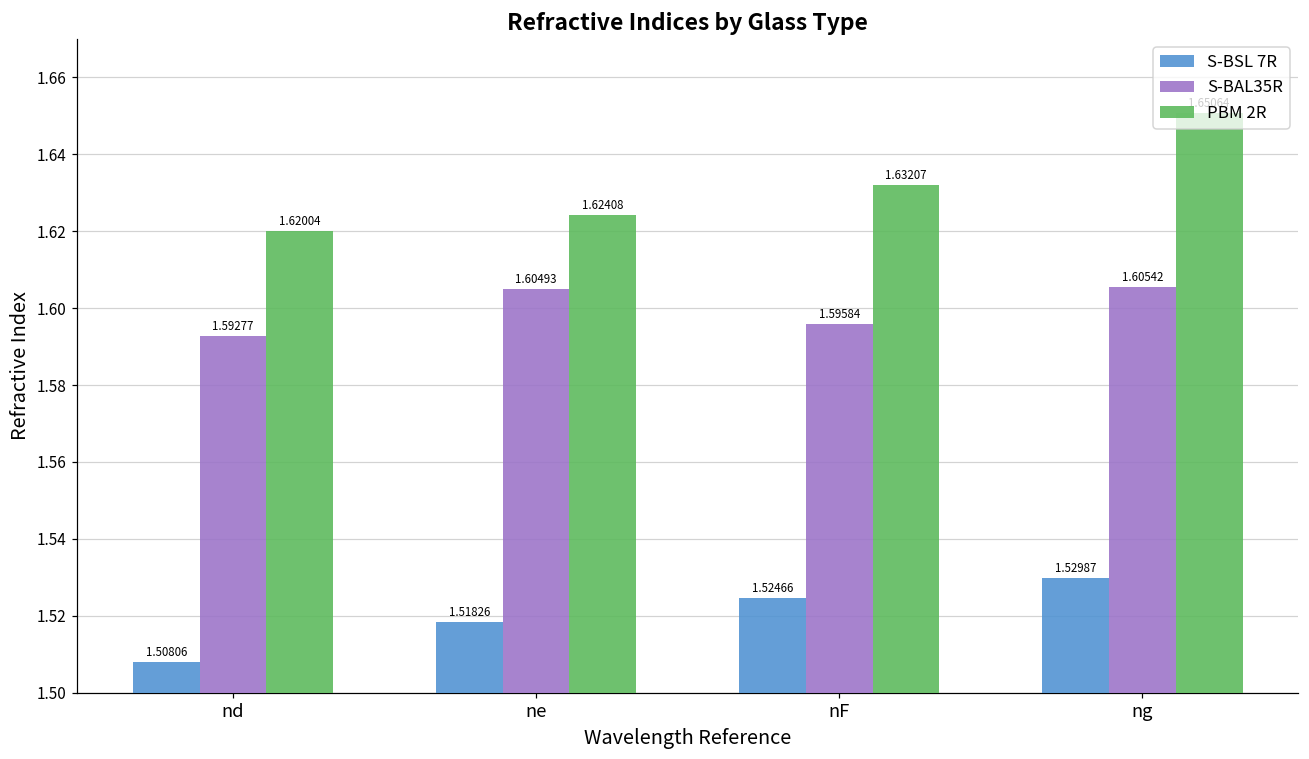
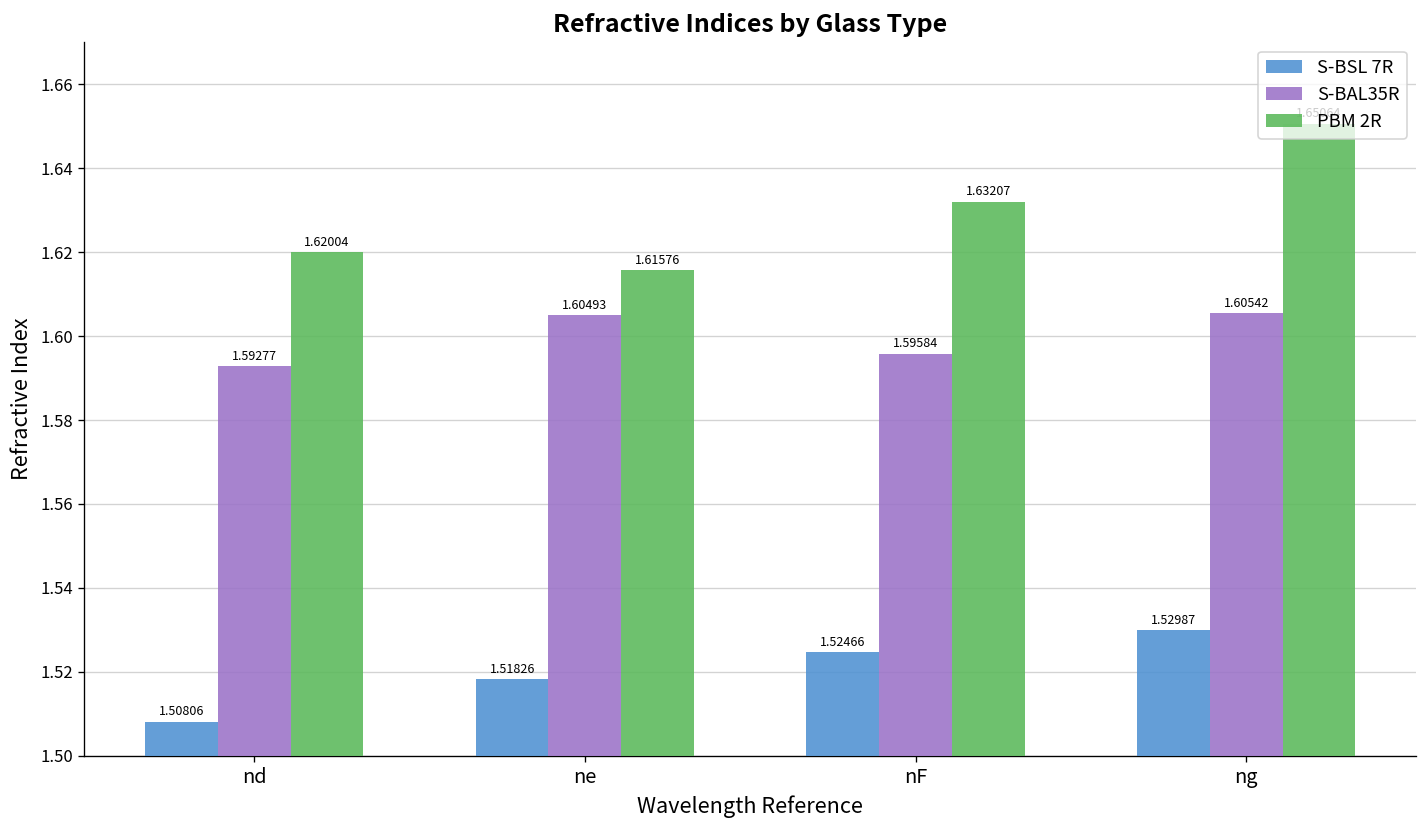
  {
    "S-BSL 7R": {
      "nd": 1.50806,
      "ne": 1.51826,
      "nF": 1.52466,
      "ng": 1.52987
    },
    "S-BAL35R": {
      "nd": 1.59277,
      "ne": 1.60493,
      "nF": 1.59584,
      "ng": 1.60542
    },
    "PBM 2R": {
      "nd": 1.62004,
-     "ne": 1.62408,
+     "ne": 1.61576,
      "nF": 1.63207
    }
  }
